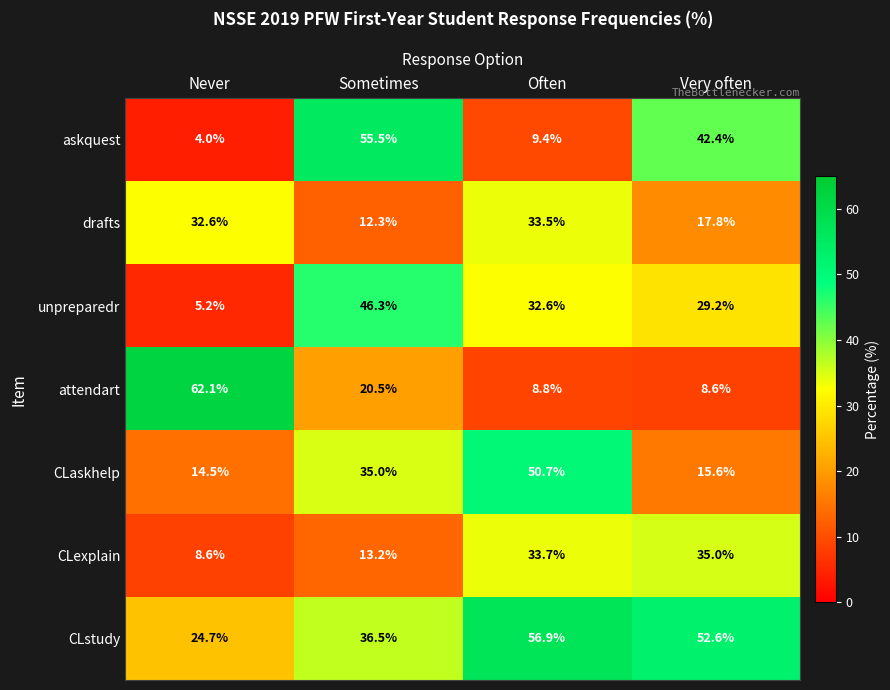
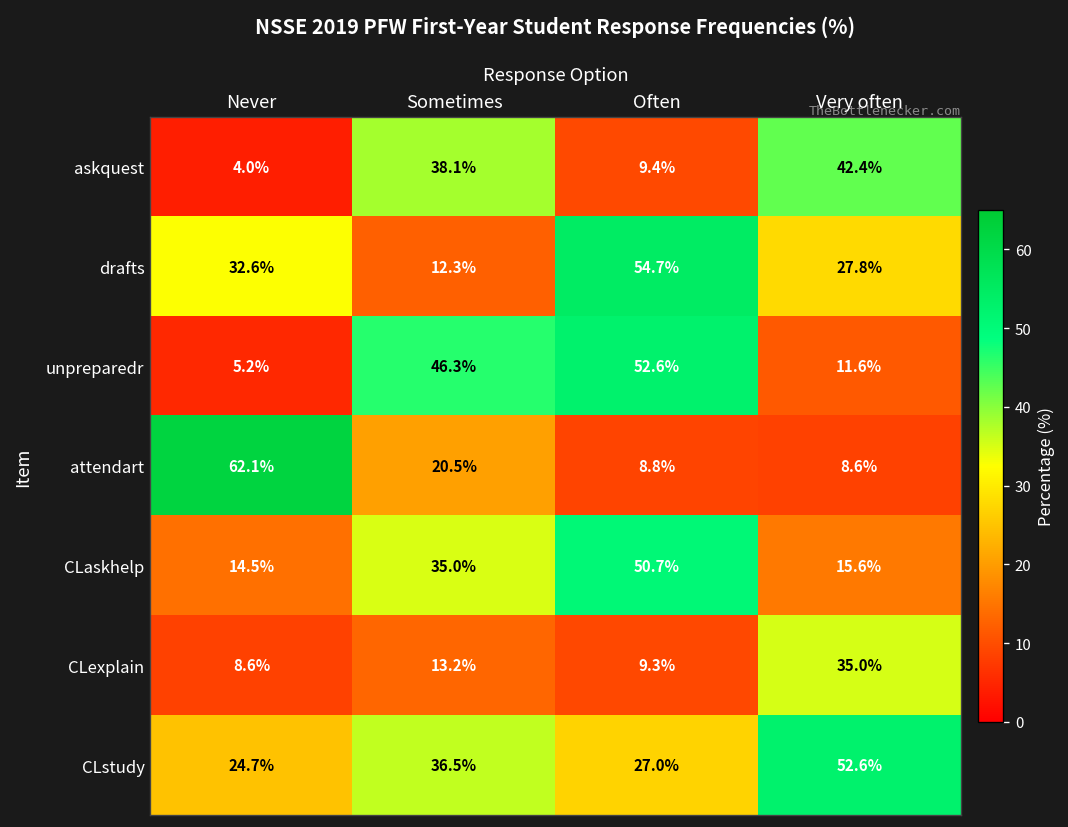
  {
    "askquest": {
      "Never": "4.0%",
-     "Sometimes": "55.5%",
+     "Sometimes": "38.1%",
      "Often": "9.4%",
      "Very often": "42.4%"
    },
    "drafts": {
      "Never": "32.6%",
      "Sometimes": "12.3%",
-     "Often": "33.5%",
-     "Very often": "17.8%"
+     "Often": "54.7%",
+     "Very often": "27.8%"
    },
    "unpreparedr": {
      "Never": "5.2%",
      "Sometimes": "46.3%",
-     "Often": "32.6%",
-     "Very often": "29.2%"
+     "Often": "52.6%",
+     "Very often": "11.6%"
    },
    "attendart": {
      "Never": "62.1%",
      "Sometimes": "20.5%",
      "Often": "8.8%",
      "Very often": "8.6%"
    },
    "CLaskhelp": {
      "Never": "14.5%",
      "Sometimes": "35.0%",
      "Often": "50.7%",
      "Very often": "15.6%"
    },
    "CLexplain": {
      "Never": "8.6%",
      "Sometimes": "13.2%",
-     "Often": "33.7%",
+     "Often": "9.3%",
      "Very often": "35.0%"
    },
    "CLstudy": {
      "Never": "24.7%",
      "Sometimes": "36.5%",
-     "Often": "56.9%",
+     "Often": "27.0%",
      "Very often": "52.6%"
    }
  }
